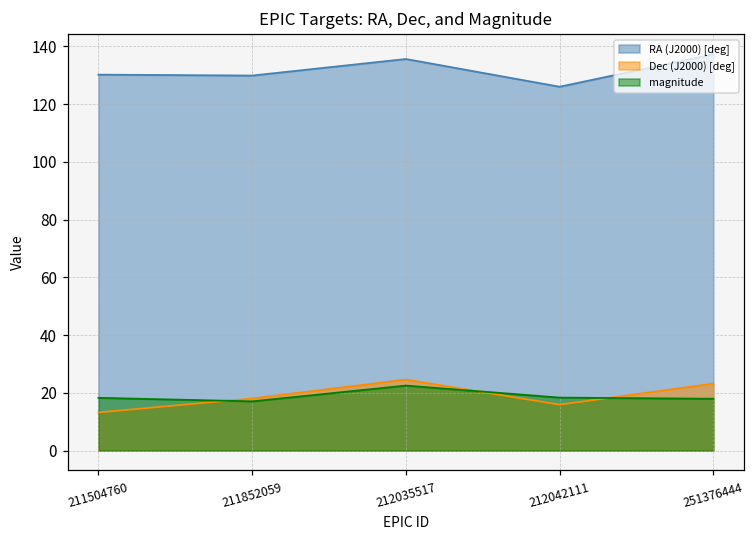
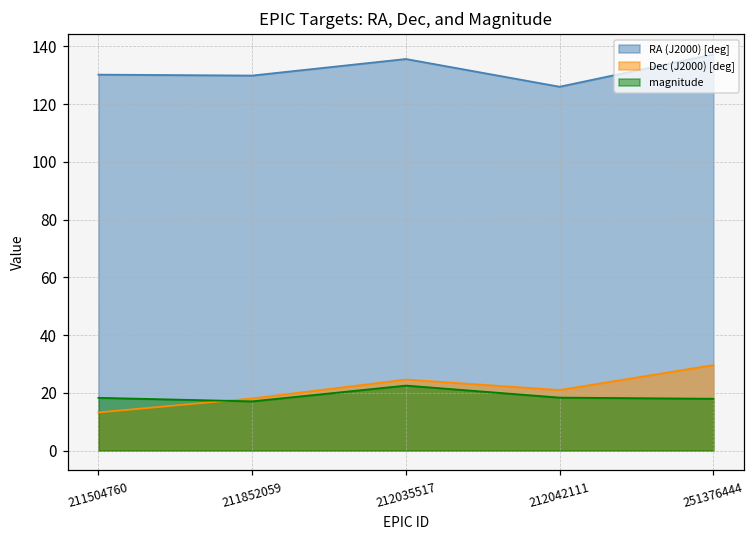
  {
    "RA (J2000) [deg]": {
      "211504760": 130,
      "211852059": 130,
      "212035517": 136,
      "212042111": 126
    },
    "Dec (J2000) [deg]": {
      "211504760": 13,
      "211852059": 18,
      "212035517": 25,
-     "212042111": 16,
-     "251376444": 23
+     "212042111": 21,
+     "251376444": 30
    },
    "magnitude": {
      "211504760": 18,
      "211852059": 17,
      "212035517": 23,
      "212042111": 18,
      "251376444": 18
    }
  }
